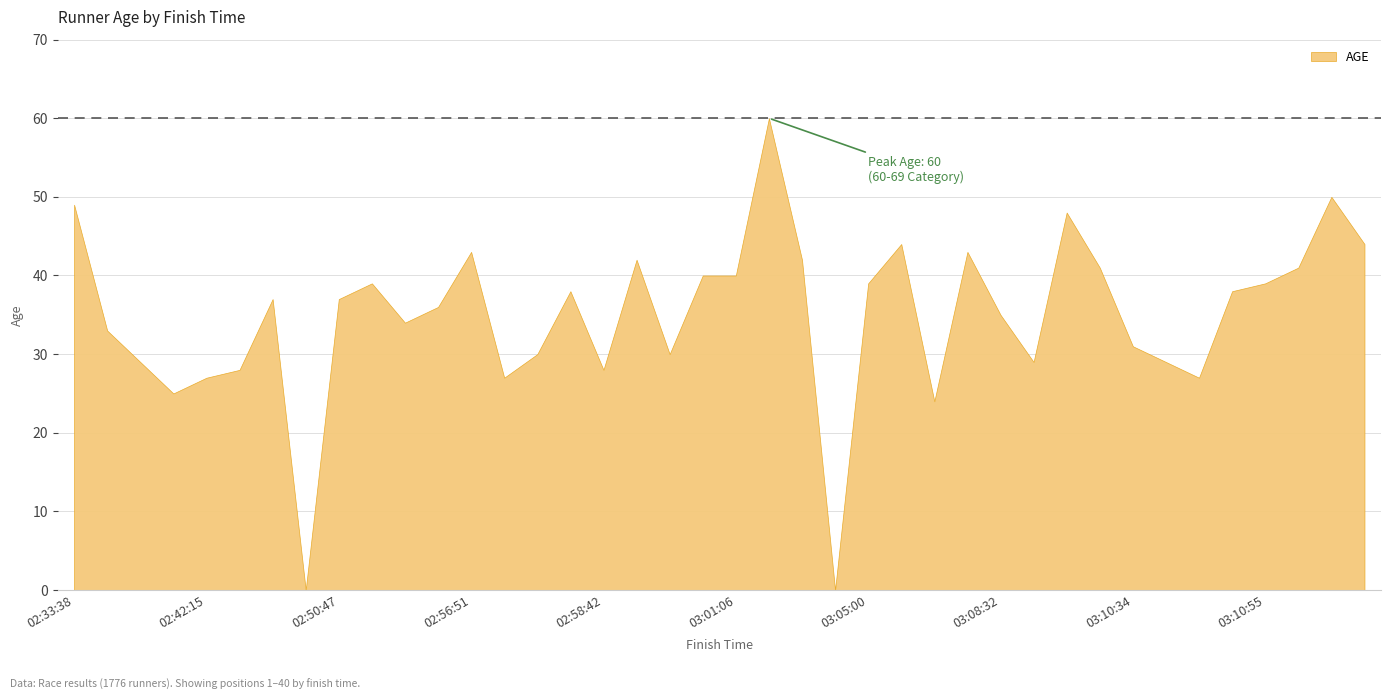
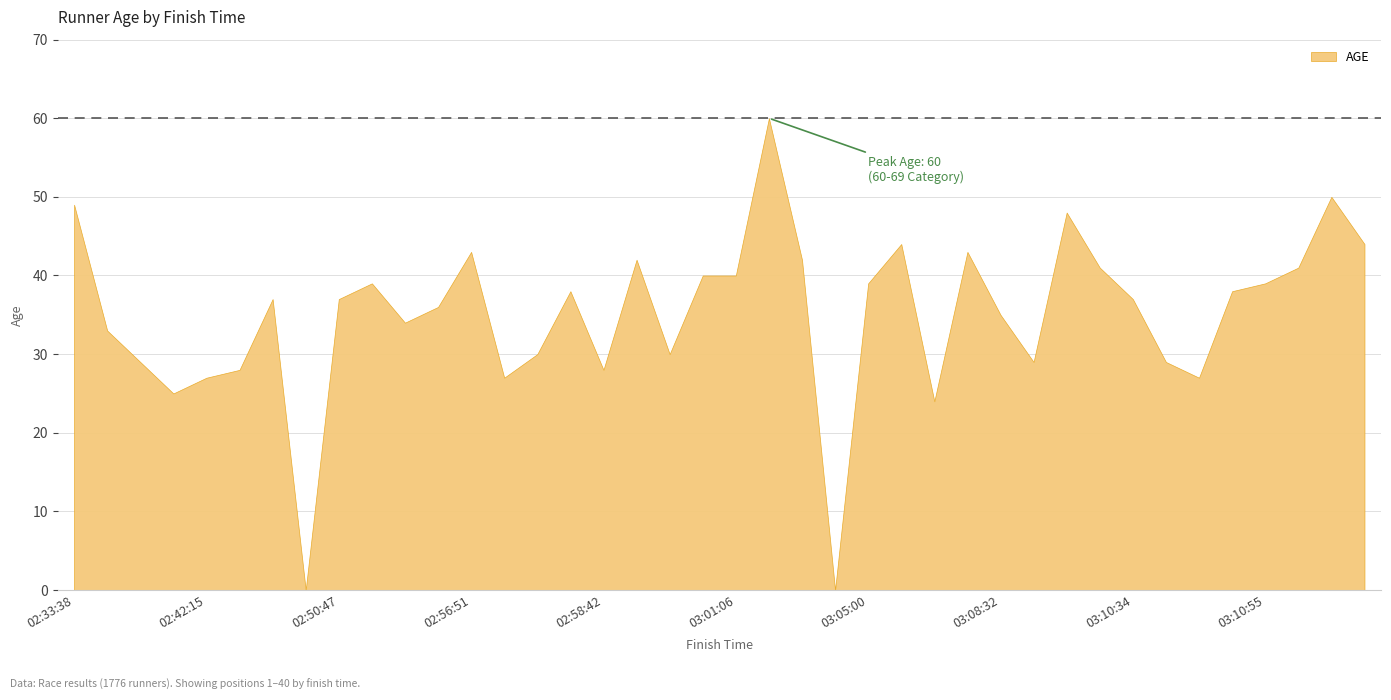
  {
    "02:33:38": 49,
    "02:42:15": 27,
    "02:50:47": 37,
    "02:56:51": 43,
    "02:58:42": 28,
    "03:01:06": 40,
    "03:05:00": 39,
    "03:08:32": 35,
-   "03:10:34": 31,
+   "03:10:34": 37,
    "03:10:55": 39
  }
